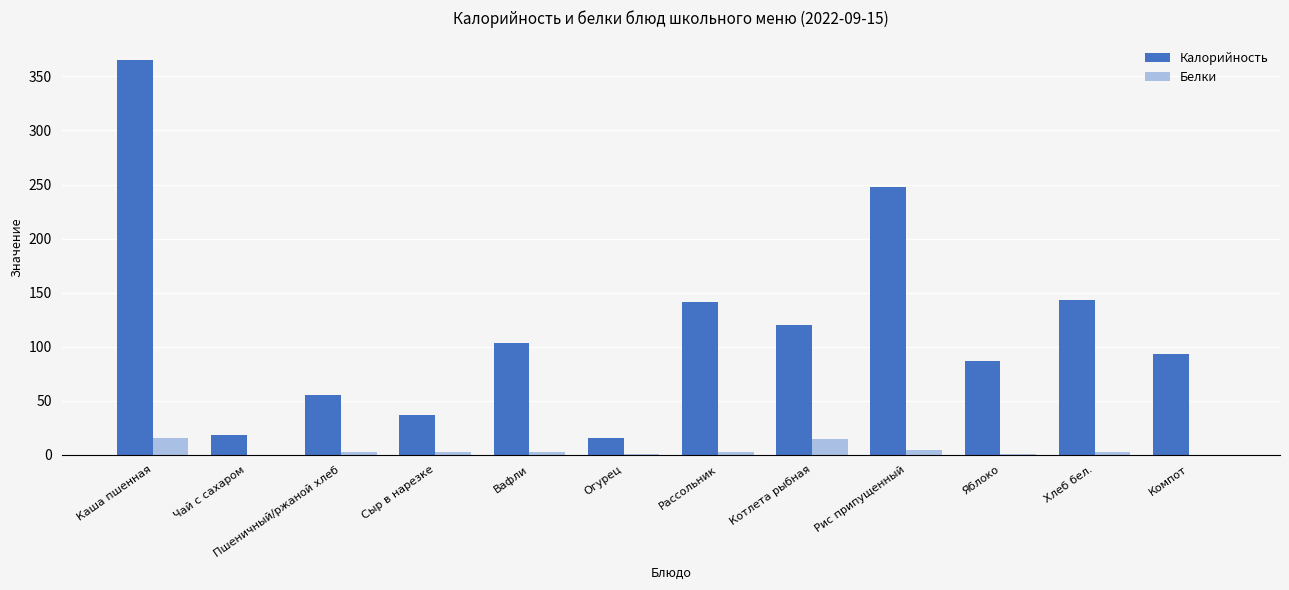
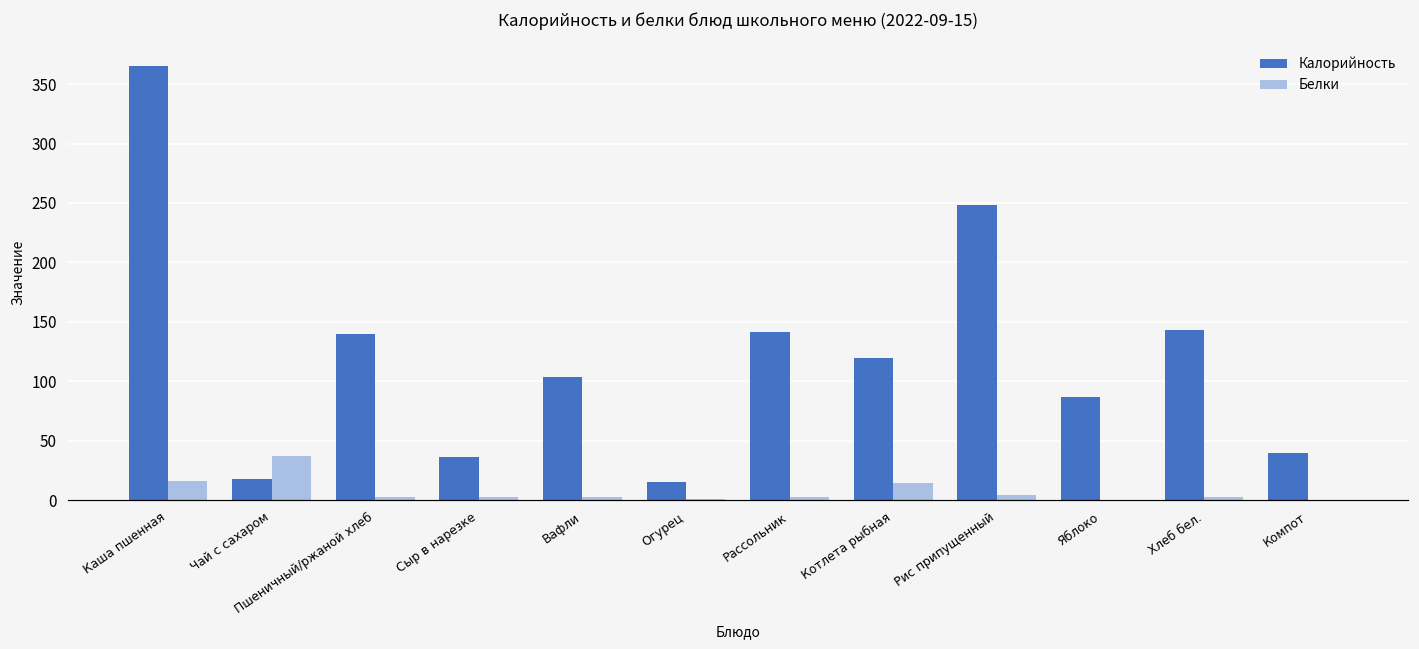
  {
    "Калорийность": {
      "Каша пшенная": 365,
      "Чай с сахаром": 18,
-     "Пшеничный/ржаной хлеб": 55,
+     "Пшеничный/ржаной хлеб": 140,
      "Сыр в нарезке": 37,
      "Вафли": 104,
      "Огурец": 15,
      "Рассольник": 142,
      "Котлета рыбная": 120,
      "Рис припущенный": 248,
      "Яблоко": 87,
      "Хлеб бел.": 144,
-     "Компот": 93
+     "Компот": 40
    },
    "Белки": {
      "Каша пшенная": 16,
-     "Чай с сахаром": 0,
+     "Чай с сахаром": 37,
      "Пшеничный/ржаной хлеб": 3,
      "Сыр в нарезке": 2,
      "Вафли": 3,
      "Рассольник": 2,
      "Котлета рыбная": 14,
      "Рис припущенный": 4,
      "Хлеб бел.": 2
    }
  }
